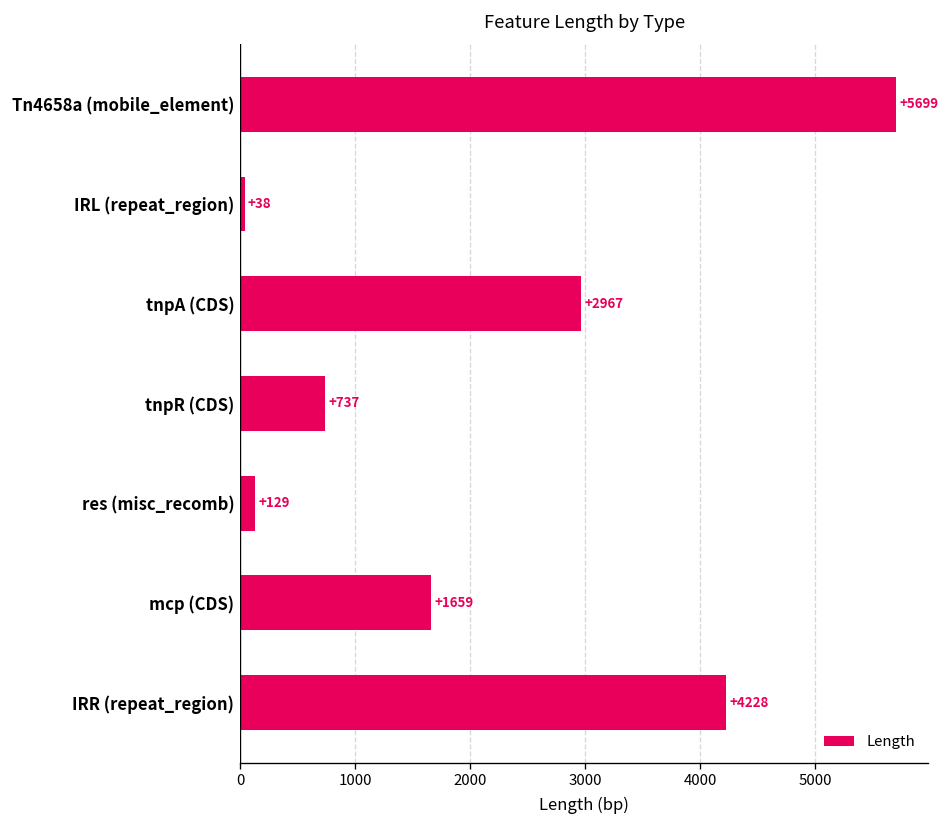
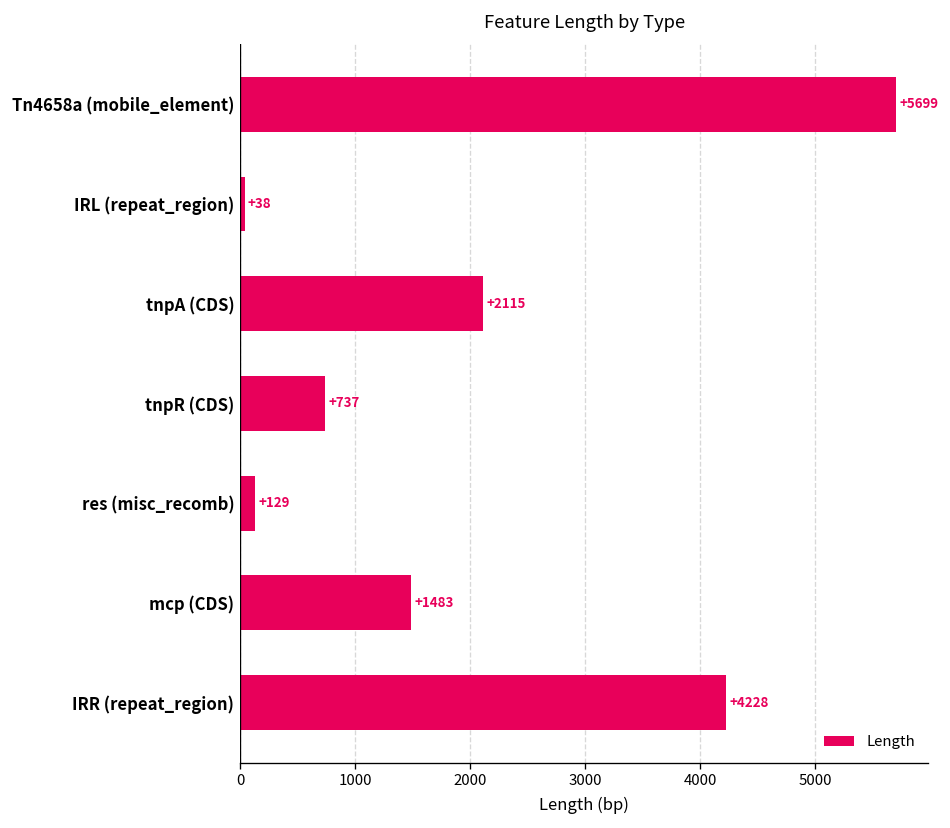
  {
    "Tn4658a (mobile_element)": "+5699",
    "IRL (repeat_region)": "+38",
-   "tnpA (CDS)": "+2967",
+   "tnpA (CDS)": "+2115",
    "tnpR (CDS)": "+737",
    "res (misc_recomb)": "+129",
-   "mcp (CDS)": "+1659",
+   "mcp (CDS)": "+1483",
    "IRR (repeat_region)": "+4228"
  }
